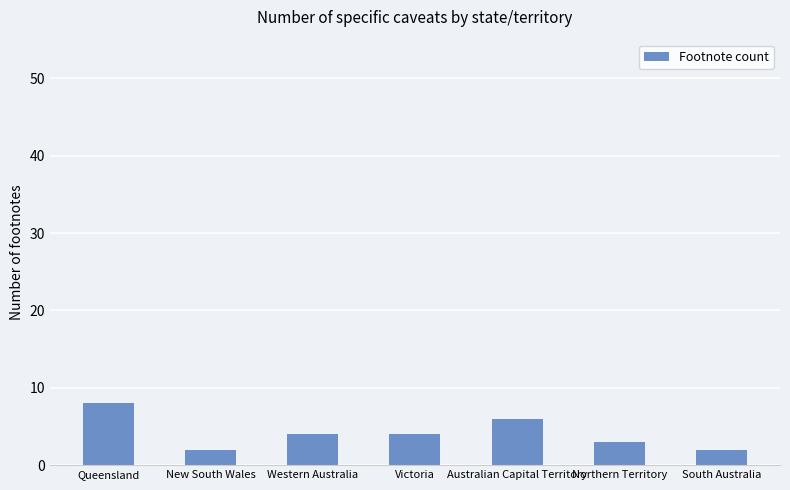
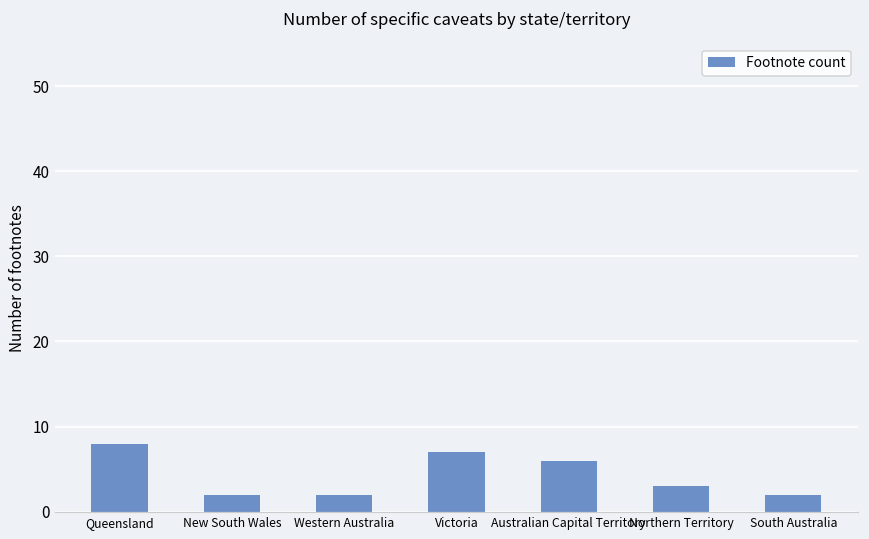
  {
    "Queensland": 8,
    "New South Wales": 2,
-   "Western Australia": 4,
-   "Victoria": 4,
+   "Western Australia": 2,
+   "Victoria": 7,
    "Australian Capital Territory": 6,
    "South Australia": 2
  }
